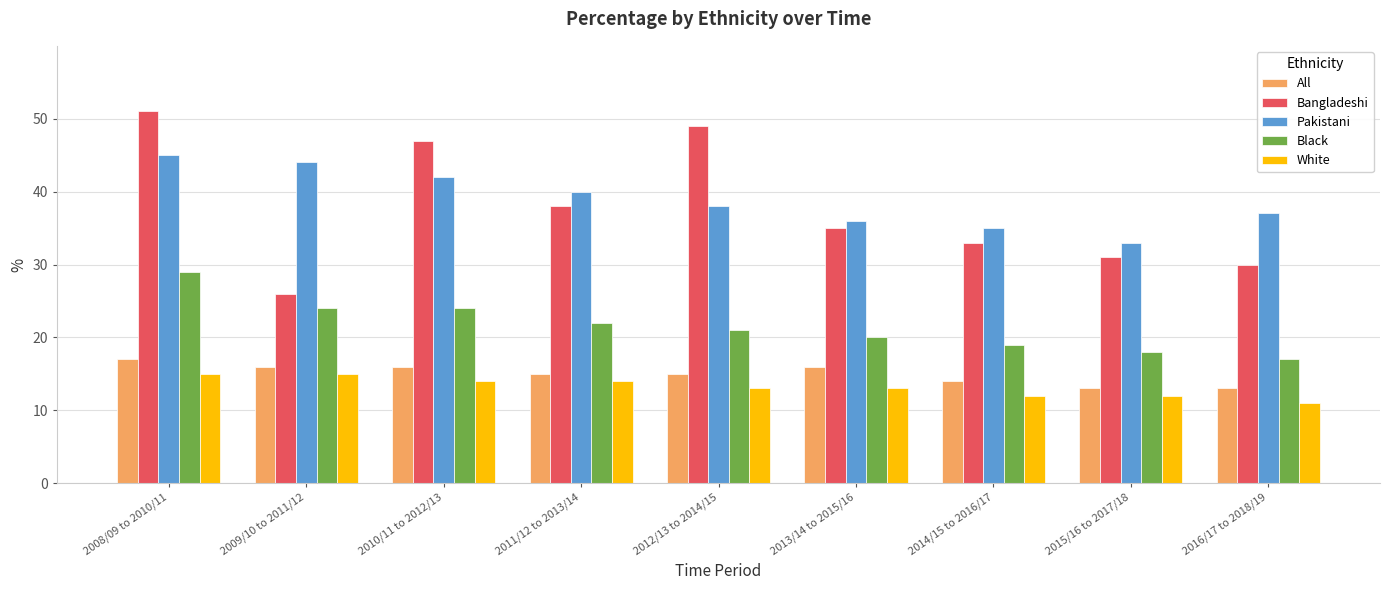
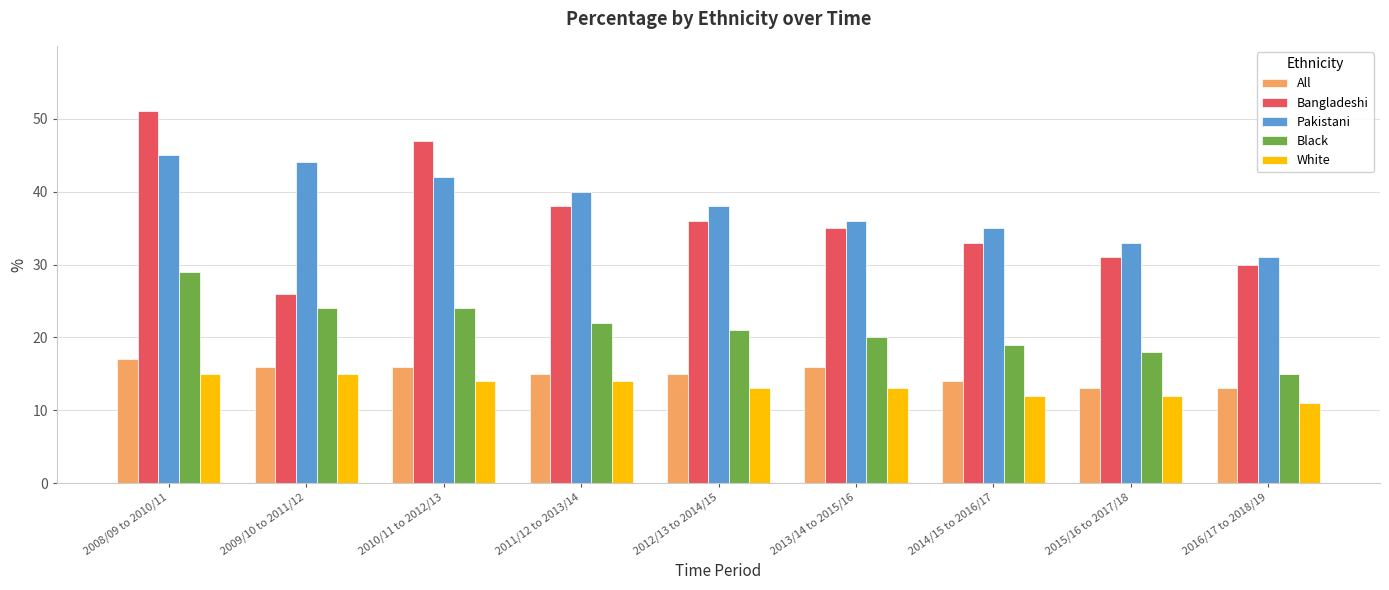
  {
    "All": {
      "2008/09 to 2010/11": 17,
      "2009/10 to 2011/12": 16,
      "2010/11 to 2012/13": 16,
      "2011/12 to 2013/14": 15,
      "2012/13 to 2014/15": 15,
      "2013/14 to 2015/16": 16,
      "2014/15 to 2016/17": 14,
      "2015/16 to 2017/18": 13,
      "2016/17 to 2018/19": 13
    },
    "Bangladeshi": {
      "2008/09 to 2010/11": 51,
      "2009/10 to 2011/12": 26,
      "2010/11 to 2012/13": 47,
      "2011/12 to 2013/14": 38,
-     "2012/13 to 2014/15": 49,
+     "2012/13 to 2014/15": 36,
      "2013/14 to 2015/16": 35,
      "2014/15 to 2016/17": 33,
      "2015/16 to 2017/18": 31,
      "2016/17 to 2018/19": 30
    },
    "Pakistani": {
      "2008/09 to 2010/11": 45,
      "2009/10 to 2011/12": 44,
      "2010/11 to 2012/13": 42,
      "2011/12 to 2013/14": 40,
      "2012/13 to 2014/15": 38,
      "2013/14 to 2015/16": 36,
      "2014/15 to 2016/17": 35,
      "2015/16 to 2017/18": 33,
-     "2016/17 to 2018/19": 37
+     "2016/17 to 2018/19": 31
    },
    "Black": {
      "2008/09 to 2010/11": 29,
      "2009/10 to 2011/12": 24,
      "2010/11 to 2012/13": 24,
      "2011/12 to 2013/14": 22,
      "2012/13 to 2014/15": 21,
      "2013/14 to 2015/16": 20,
      "2014/15 to 2016/17": 19,
      "2015/16 to 2017/18": 18,
-     "2016/17 to 2018/19": 17
+     "2016/17 to 2018/19": 15
    },
    "White": {
      "2008/09 to 2010/11": 15,
      "2009/10 to 2011/12": 15,
      "2010/11 to 2012/13": 14,
      "2011/12 to 2013/14": 14,
      "2012/13 to 2014/15": 13,
      "2013/14 to 2015/16": 13,
      "2014/15 to 2016/17": 12,
      "2015/16 to 2017/18": 12,
      "2016/17 to 2018/19": 11
    }
  }
